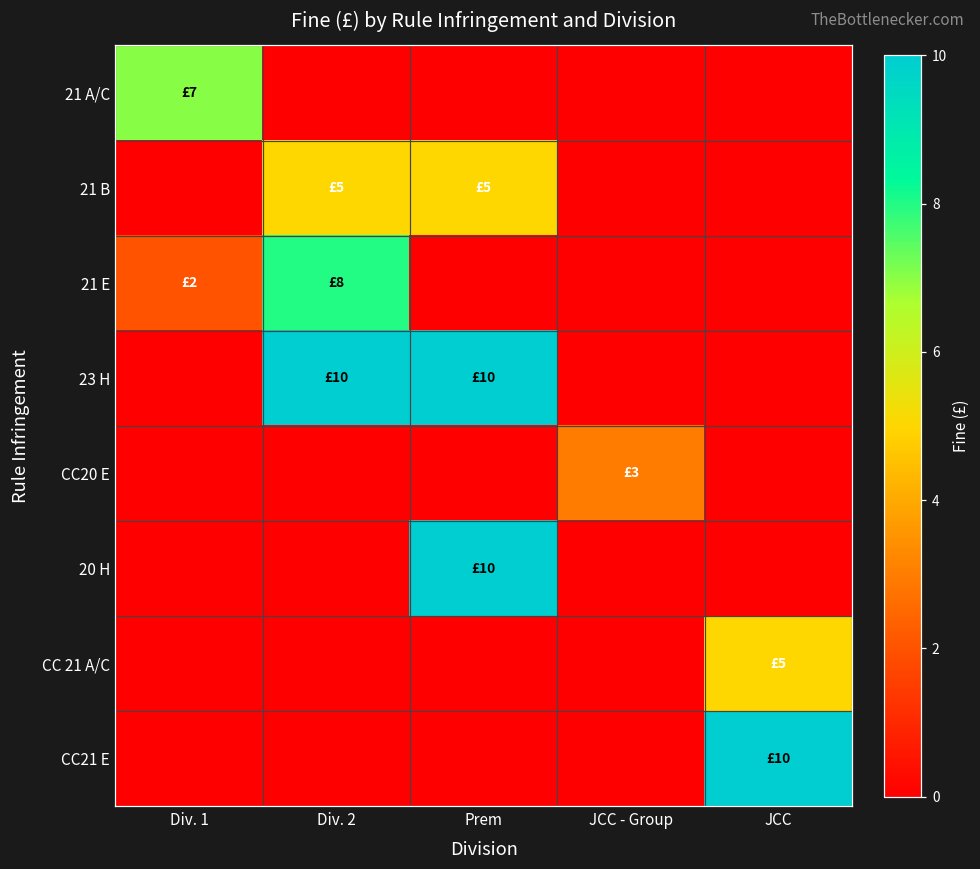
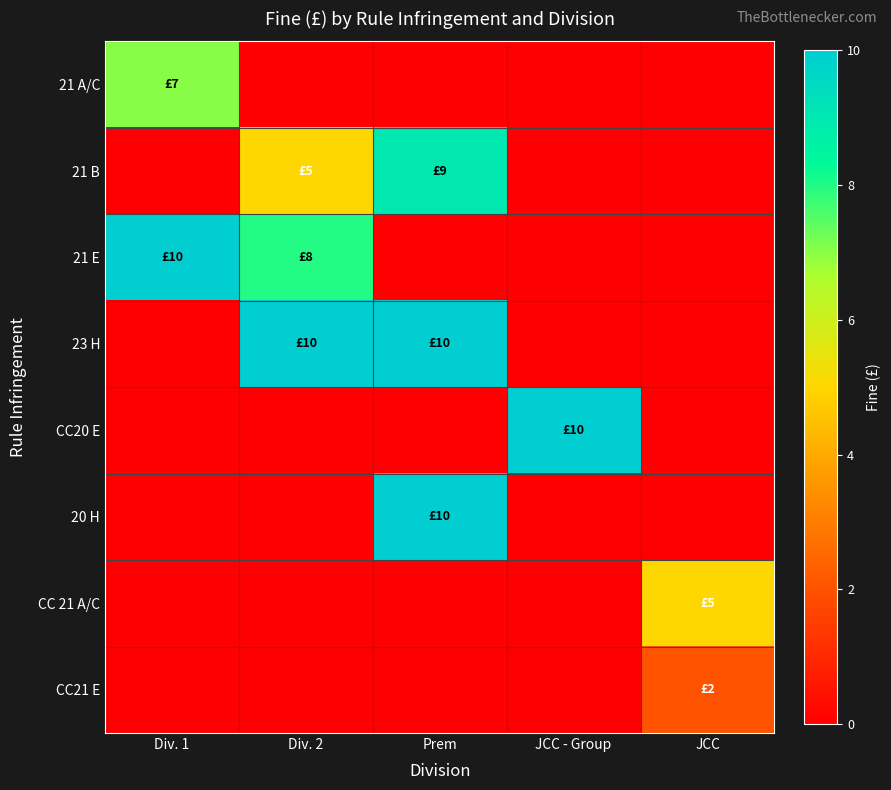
  {
    "21 A/C": {
      "Div. 1": "£7"
    },
    "21 B": {
      "Div. 2": "£5",
-     "Prem": "£5"
+     "Prem": "£9"
    },
    "21 E": {
-     "Div. 1": "£2",
+     "Div. 1": "£10",
      "Div. 2": "£8"
    },
    "23 H": {
      "Div. 2": "£10",
      "Prem": "£10"
    },
    "CC20 E": {
-     "JCC - Group": "£3"
+     "JCC - Group": "£10"
    },
    "20 H": {
      "Prem": "£10"
    },
    "CC 21 A/C": {
      "JCC": "£5"
    },
    "CC21 E": {
-     "JCC": "£10"
+     "JCC": "£2"
    }
  }
